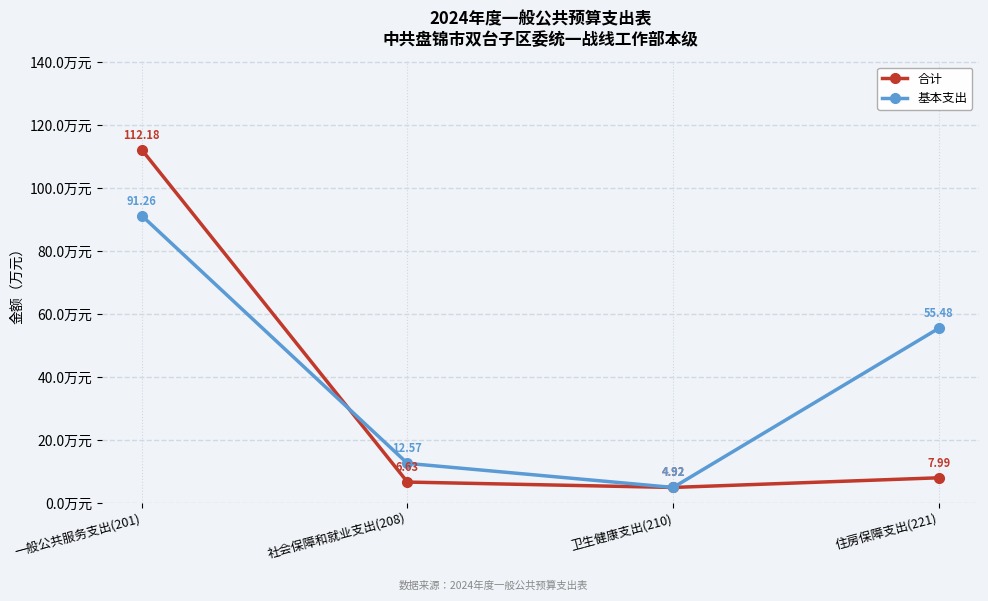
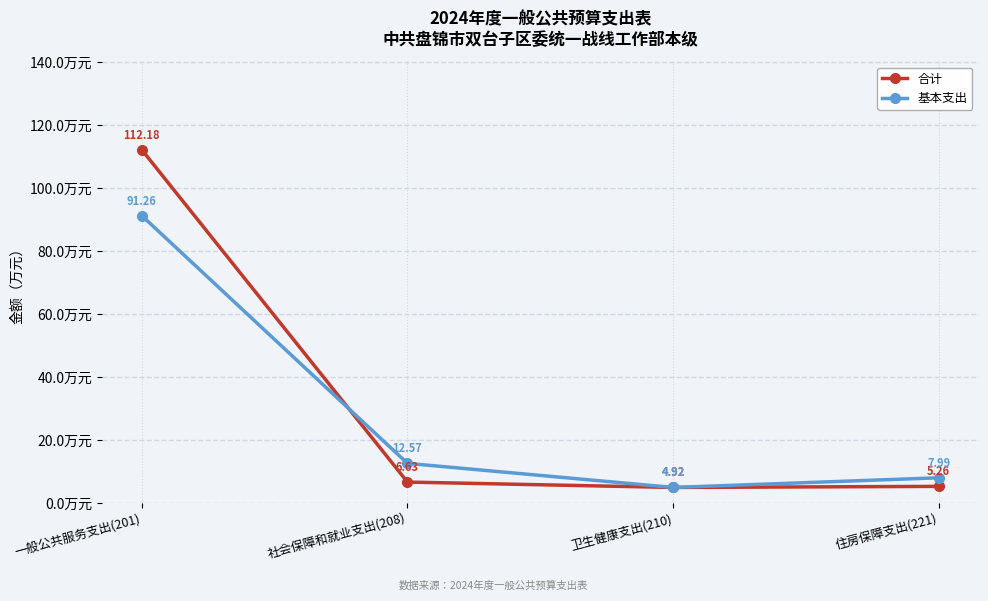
  {
    "合计": {
      "一般公共服务支出(201)": 112.18,
-     "住房保障支出(221)": 7.99
+     "住房保障支出(221)": 5.26
    },
    "基本支出": {
      "一般公共服务支出(201)": 91.26,
      "社会保障和就业支出(208)": 12.57,
-     "住房保障支出(221)": 55.48
+     "住房保障支出(221)": 7.99
    }
  }
